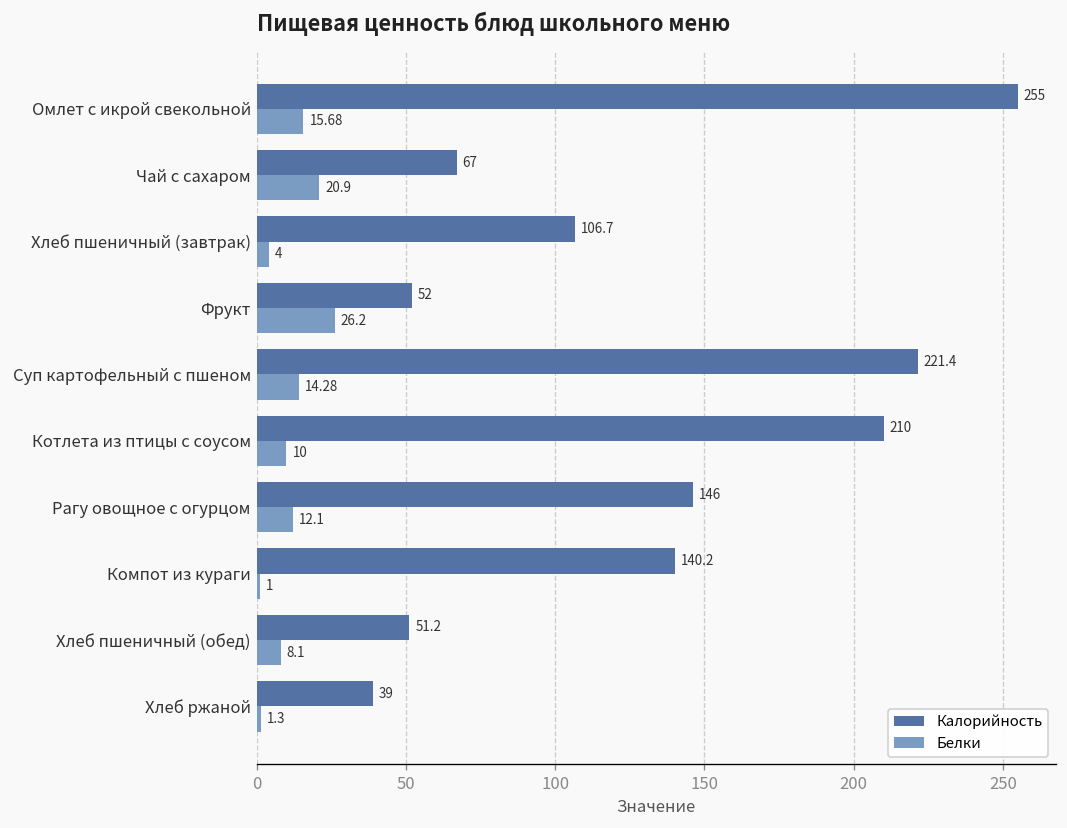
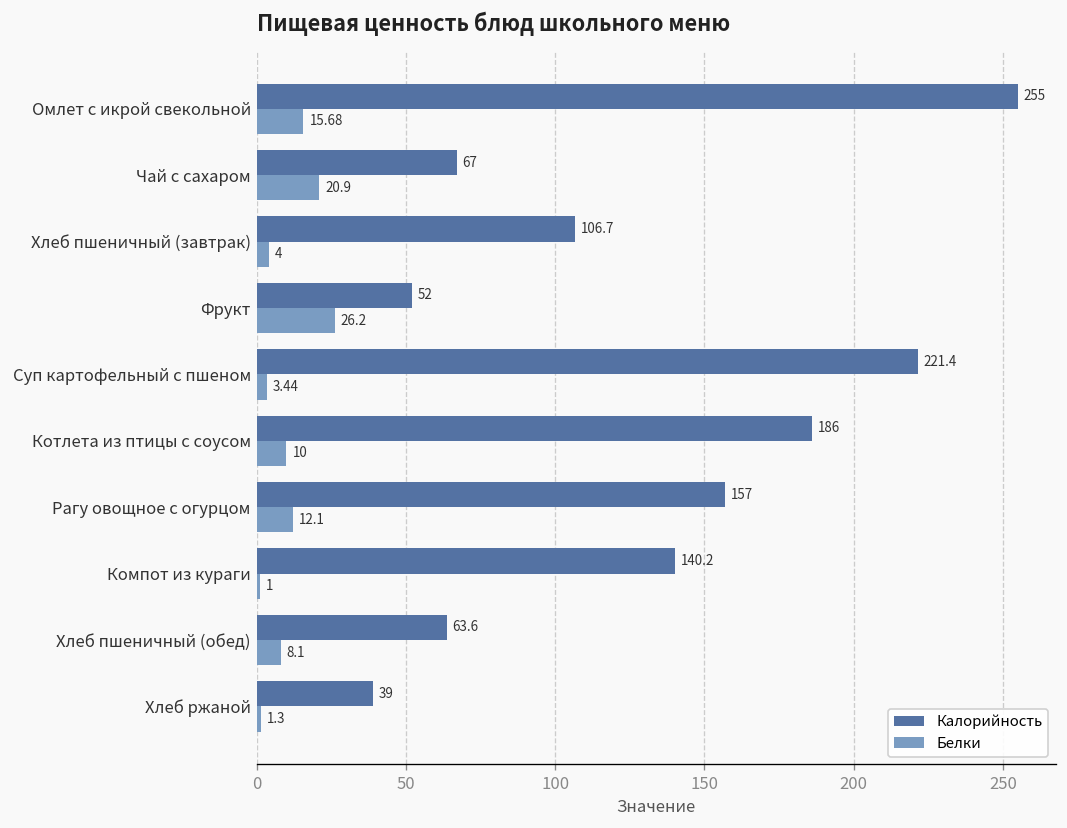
  {
    "Калорийность": {
      "Омлет с икрой свекольной": 255,
      "Чай с сахаром": 67,
      "Хлеб пшеничный (завтрак)": 106.7,
      "Фрукт": 52,
      "Суп картофельный с пшеном": 221.4,
-     "Котлета из птицы с соусом": 210,
-     "Рагу овощное с огурцом": 146,
+     "Котлета из птицы с соусом": 186,
+     "Рагу овощное с огурцом": 157,
      "Компот из кураги": 140.2,
-     "Хлеб пшеничный (обед)": 51.2,
+     "Хлеб пшеничный (обед)": 63.6,
      "Хлеб ржаной": 39
    },
    "Белки": {
      "Омлет с икрой свекольной": 15.68,
      "Чай с сахаром": 20.9,
      "Хлеб пшеничный (завтрак)": 4,
      "Фрукт": 26.2,
-     "Суп картофельный с пшеном": 14.28,
+     "Суп картофельный с пшеном": 3.44,
      "Котлета из птицы с соусом": 10,
      "Рагу овощное с огурцом": 12.1,
      "Компот из кураги": 1,
      "Хлеб пшеничный (обед)": 8.1,
      "Хлеб ржаной": 1.3
    }
  }
